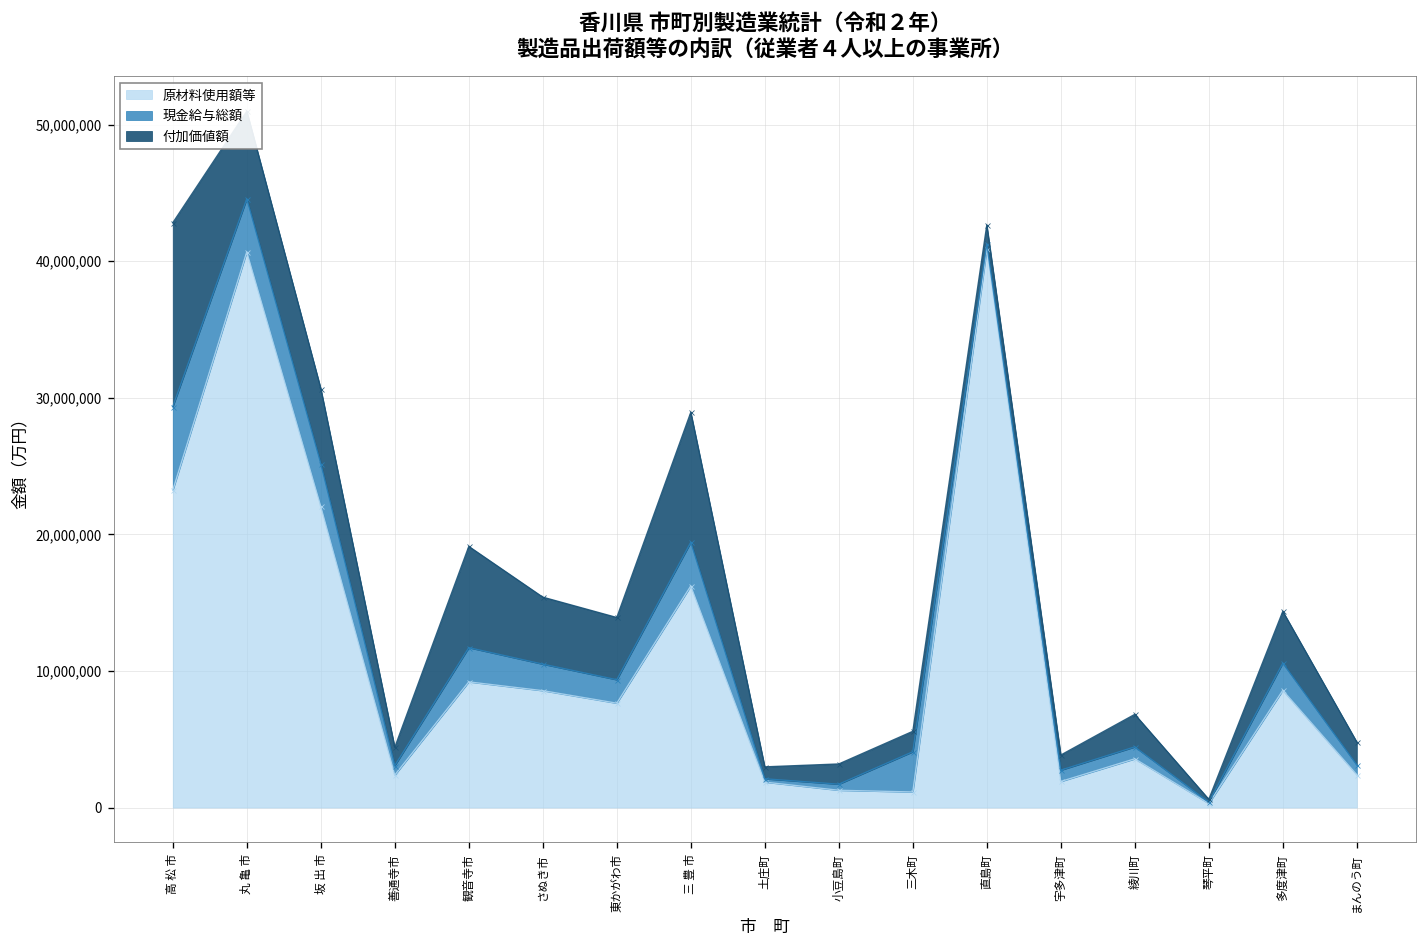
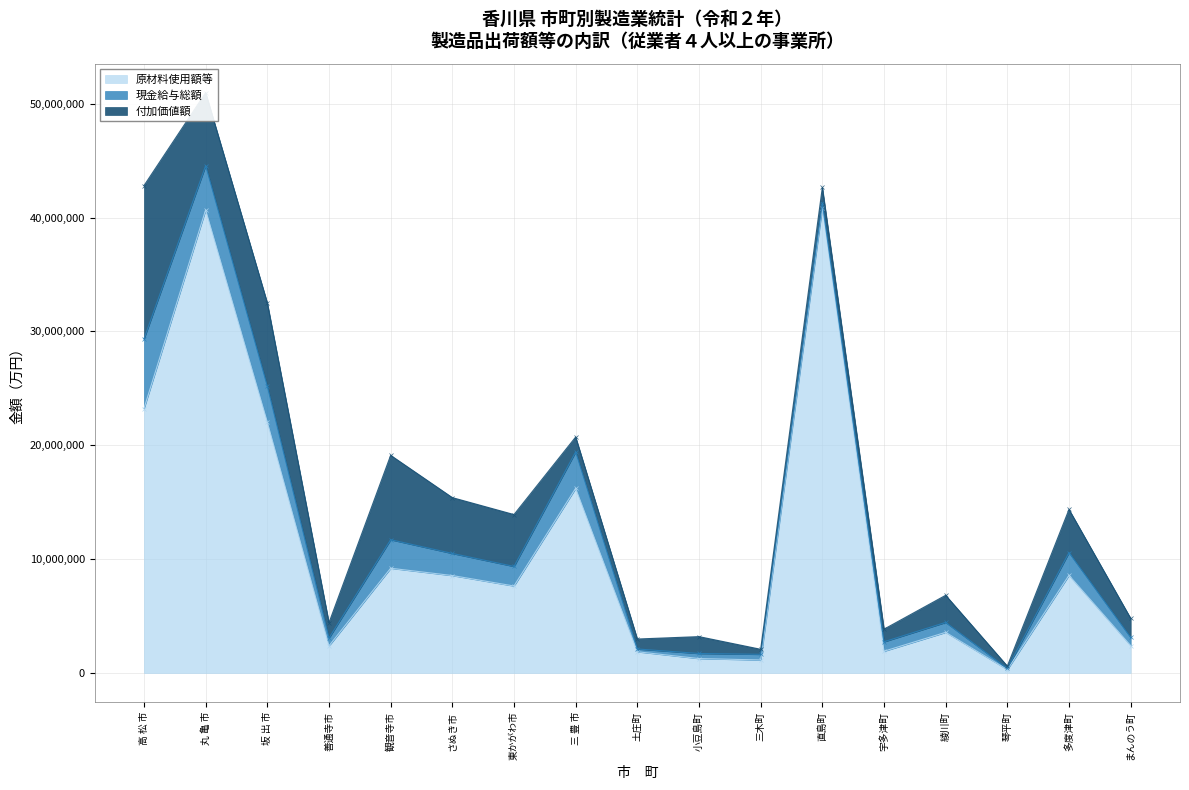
  {
    "原材料使用額等": {
      "高 松 市": "23,200,000",
      "丸 亀 市": "40,700,000",
      "坂 出 市": "22,000,000",
      "善通寺市": "2,400,000",
      "観音寺市": "9,200,000",
      "さぬき市": "8,600,000",
      "東かがわ市": "7,600,000",
      "三 豊 市": "16,200,000",
      "土庄町": "1,900,000",
      "小豆島町": "1,300,000",
      "三木町": "1,100,000",
      "直島町": "40,900,000",
      "宇多津町": "1,900,000",
      "綾川町": "3,600,000",
      "多度津町": "8,600,000",
      "まんのう町": "2,400,000"
    },
    "現金給与総額": {
      "高 松 市": "6,100,000",
      "丸 亀 市": "3,900,000",
      "坂 出 市": "3,100,000",
      "善通寺市": "700,000",
      "観音寺市": "2,500,000",
      "さぬき市": "1,900,000",
      "東かがわ市": "1,700,000",
      "三 豊 市": "3,200,000",
      "土庄町": "200,000",
      "小豆島町": "400,000",
-     "三木町": "2,900,000",
+     "三木町": "500,000",
      "直島町": "400,000",
      "宇多津町": "800,000",
      "綾川町": "900,000",
      "多度津町": "2,000,000",
      "まんのう町": "700,000"
    },
    "付加価値額": {
      "高 松 市": "13,500,000",
-     "坂 出 市": "5,500,000",
+     "坂 出 市": "7,300,000",
      "善通寺市": "1,300,000",
      "観音寺市": "7,400,000",
      "さぬき市": "4,900,000",
      "東かがわ市": "4,600,000",
-     "三 豊 市": "9,500,000",
+     "三 豊 市": "1,300,000",
      "土庄町": "900,000",
      "小豆島町": "1,500,000",
-     "三木町": "1,500,000",
+     "三木町": "400,000",
      "直島町": "1,400,000",
      "宇多津町": "1,100,000",
      "綾川町": "2,400,000",
      "多度津町": "3,800,000",
      "まんのう町": "1,700,000"
    }
  }
